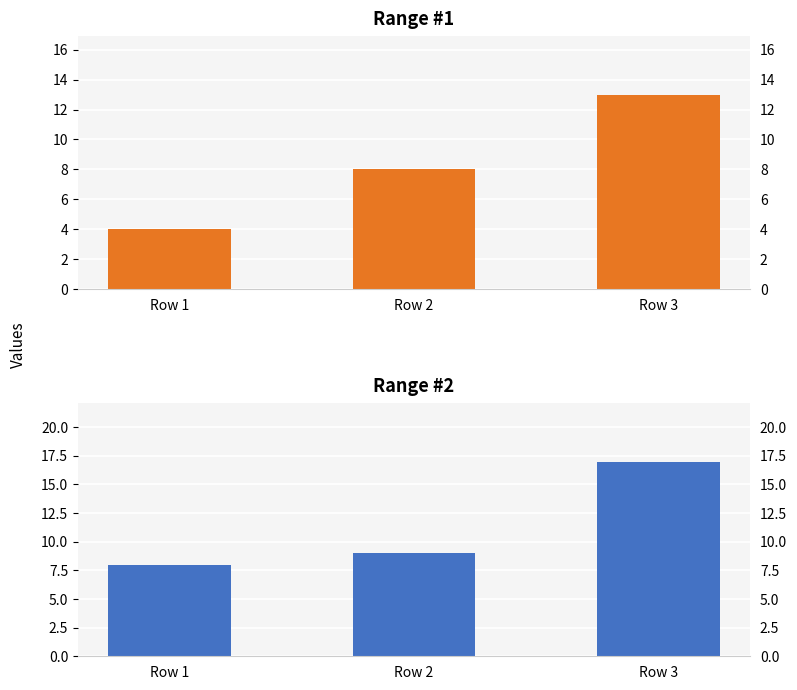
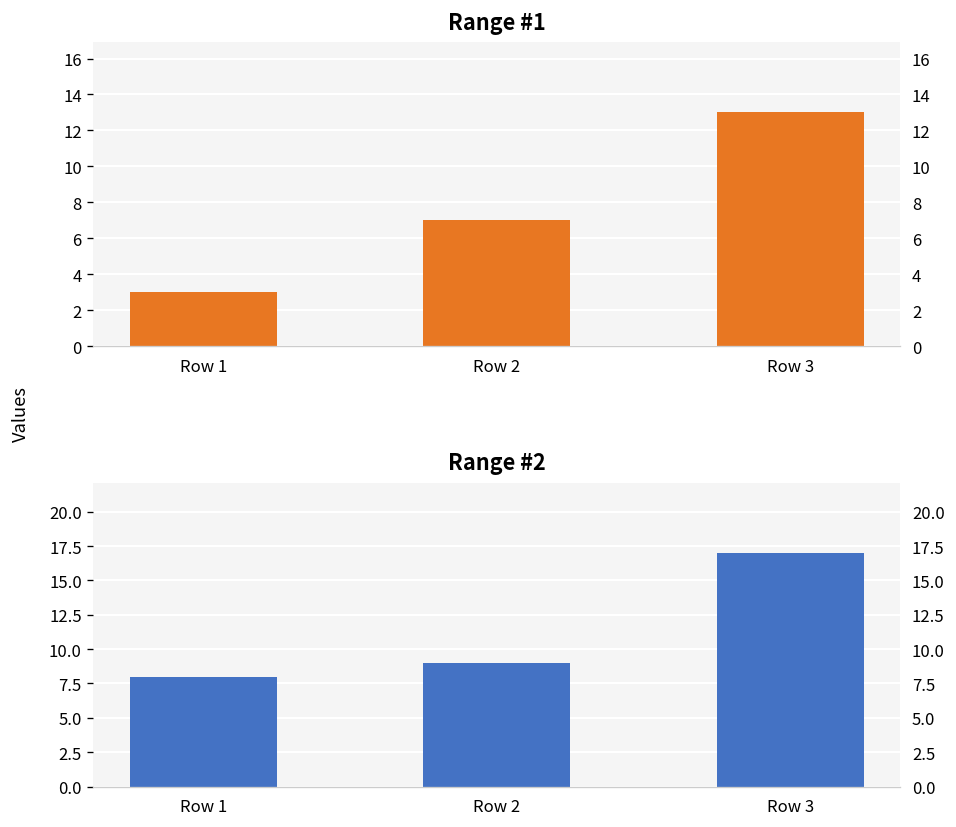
  {
    "Range #1": {
-     "Row 1": 4,
-     "Row 2": 8,
+     "Row 1": 3,
+     "Row 2": 7,
      "Row 3": 13
    },
    "Range #2": {
      "Row 1": 8.0,
      "Row 2": 9.0,
      "Row 3": 17.0
    }
  }
